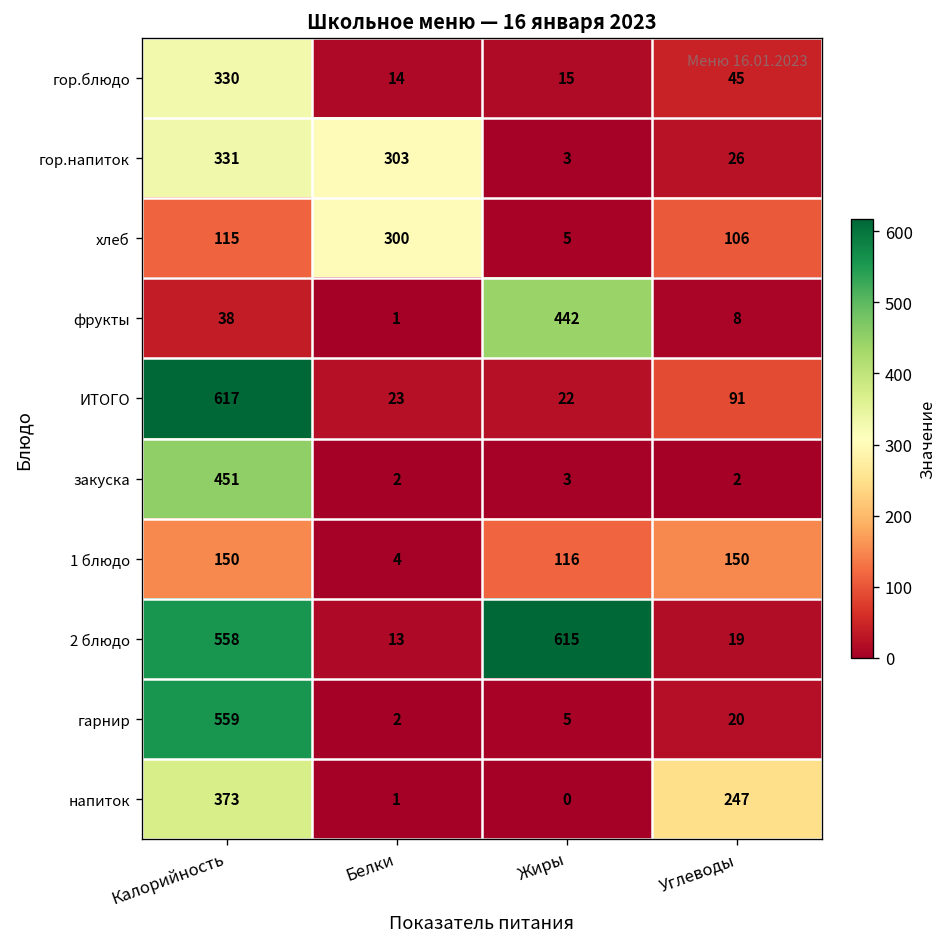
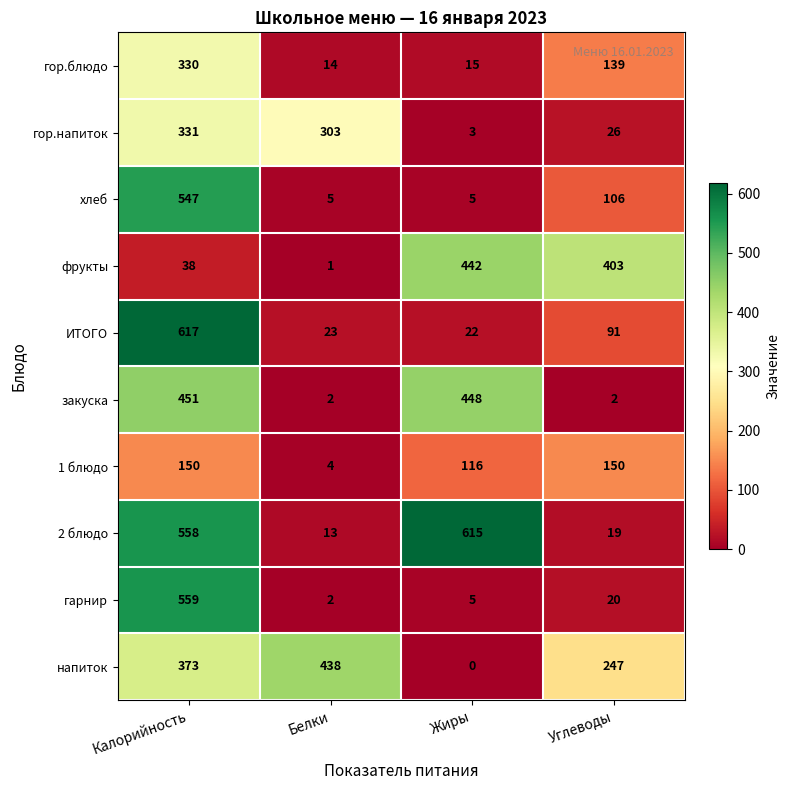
  {
    "гор.блюдо": {
      "Калорийность": 330,
      "Белки": 14,
      "Жиры": 15,
-     "Углеводы": 45
+     "Углеводы": 139
    },
    "гор.напиток": {
      "Калорийность": 331,
      "Белки": 303,
      "Жиры": 3,
      "Углеводы": 26
    },
    "хлеб": {
-     "Калорийность": 115,
-     "Белки": 300,
+     "Калорийность": 547,
+     "Белки": 5,
      "Жиры": 5,
      "Углеводы": 106
    },
    "фрукты": {
      "Калорийность": 38,
      "Белки": 1,
      "Жиры": 442,
-     "Углеводы": 8
+     "Углеводы": 403
    },
    "ИТОГО": {
      "Калорийность": 617,
      "Белки": 23,
      "Жиры": 22,
      "Углеводы": 91
    },
    "закуска": {
      "Калорийность": 451,
      "Белки": 2,
-     "Жиры": 3,
+     "Жиры": 448,
      "Углеводы": 2
    },
    "1 блюдо": {
      "Калорийность": 150,
      "Белки": 4,
      "Жиры": 116,
      "Углеводы": 150
    },
    "2 блюдо": {
      "Калорийность": 558,
      "Белки": 13,
      "Жиры": 615,
      "Углеводы": 19
    },
    "гарнир": {
      "Калорийность": 559,
      "Белки": 2,
      "Жиры": 5,
      "Углеводы": 20
    },
    "напиток": {
      "Калорийность": 373,
-     "Белки": 1,
+     "Белки": 438,
      "Жиры": 0,
      "Углеводы": 247
    }
  }
